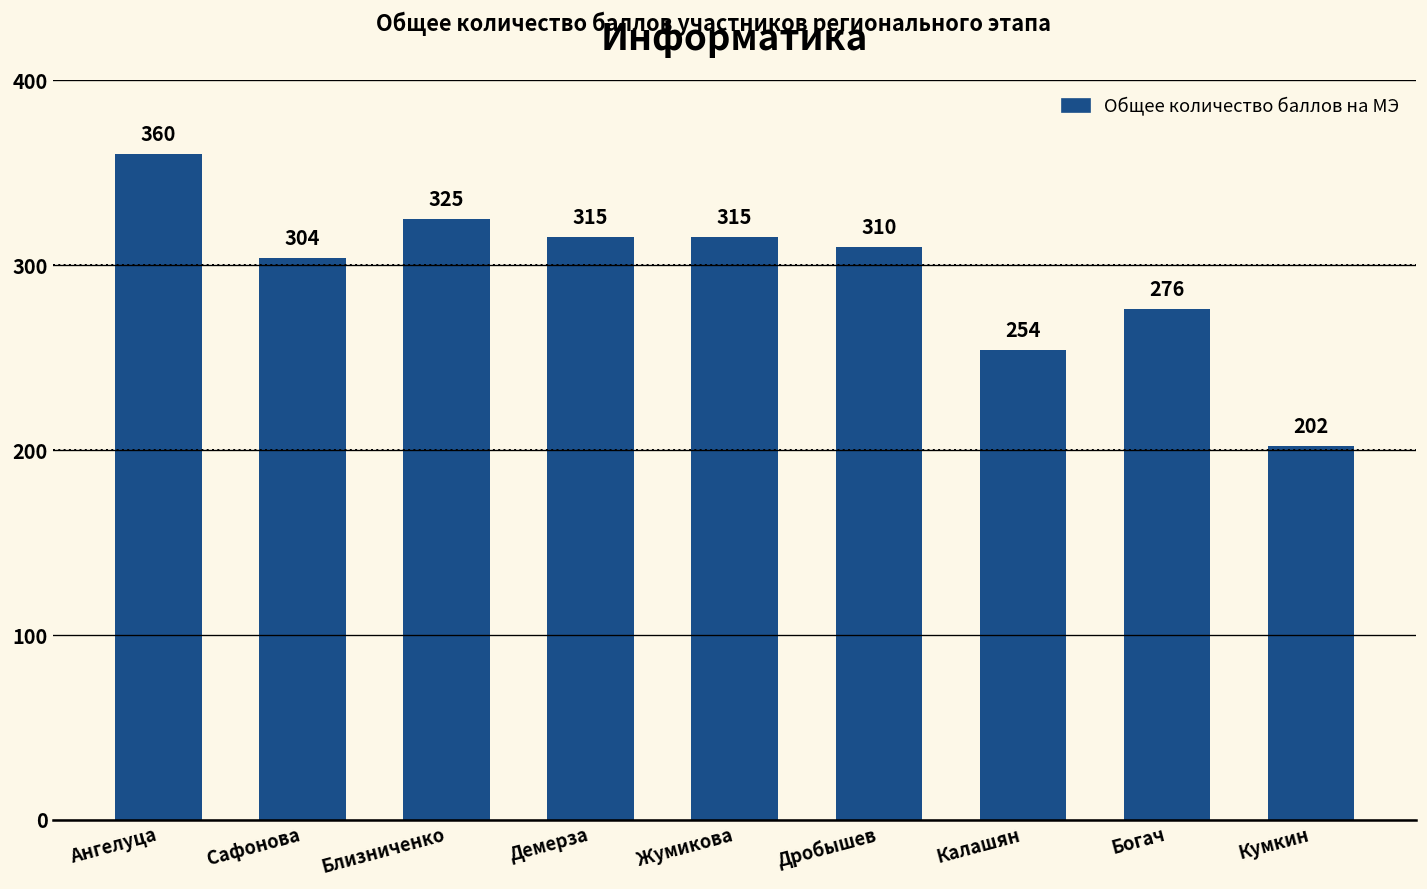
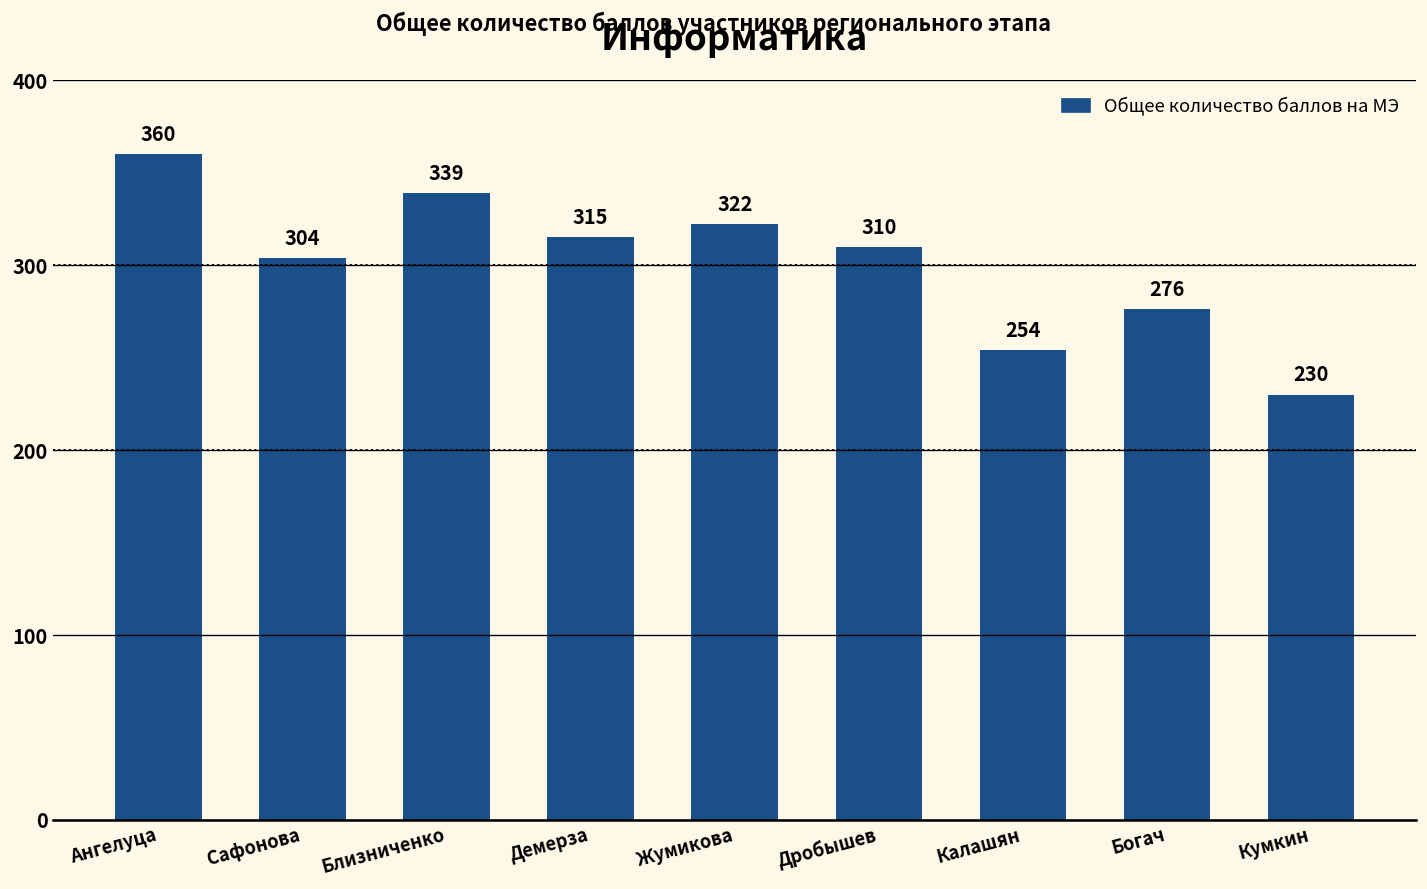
  {
    "Ангелуца": 360,
    "Сафонова": 304,
-   "Близниченко": 325,
+   "Близниченко": 339,
    "Демерза": 315,
-   "Жумикова": 315,
+   "Жумикова": 322,
    "Дробышев": 310,
    "Калашян": 254,
    "Богач": 276,
-   "Кумкин": 202
+   "Кумкин": 230
  }
